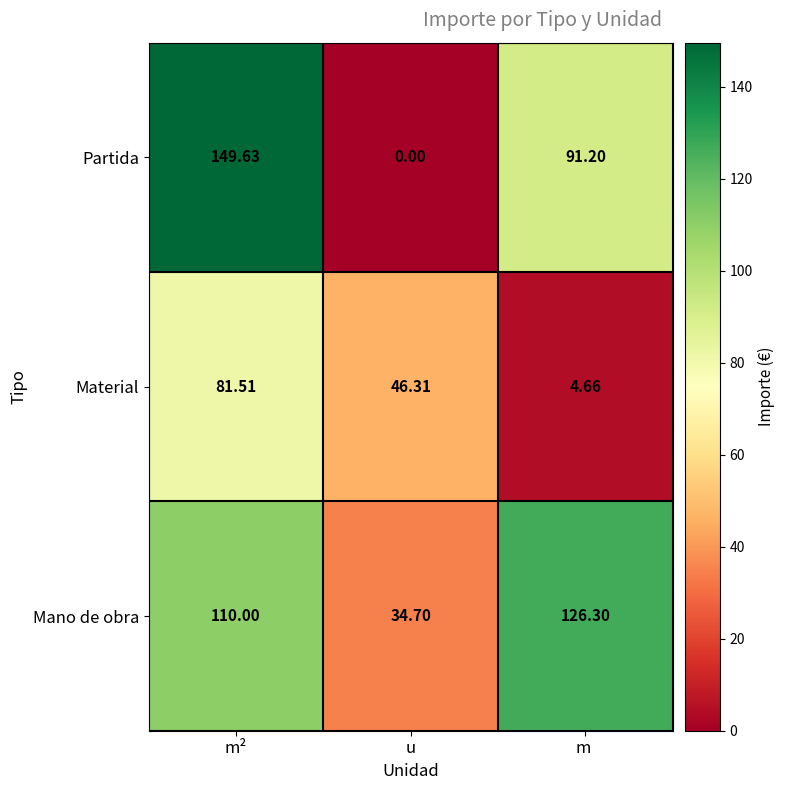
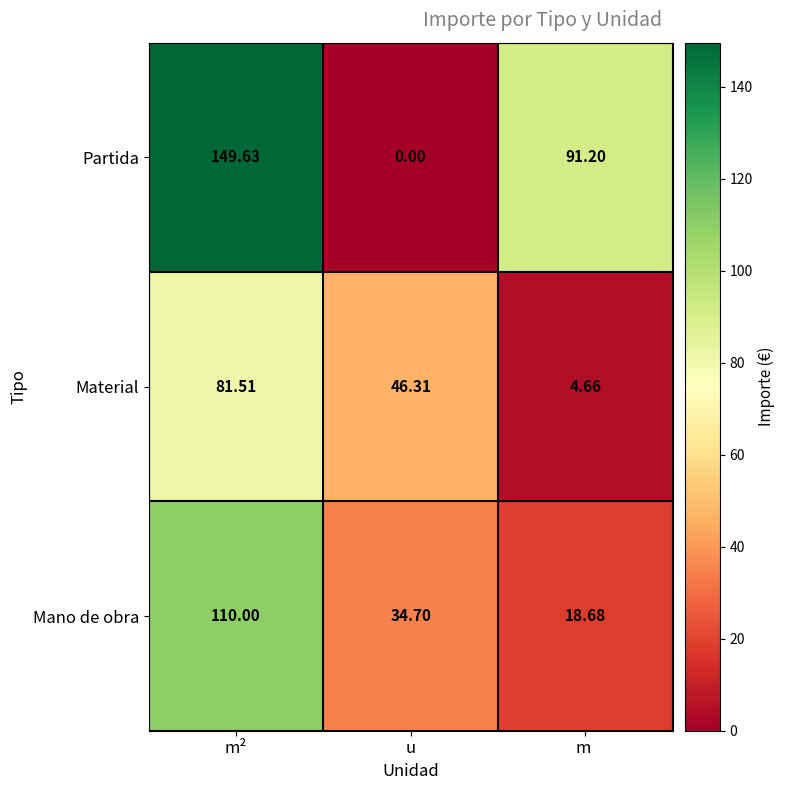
  {
    "Partida": {
      "m²": 149.63,
      "u": 0.00,
      "m": 91.20
    },
    "Material": {
      "m²": 81.51,
      "u": 46.31,
      "m": 4.66
    },
    "Mano de obra": {
      "m²": 110.00,
      "u": 34.70,
-     "m": 126.30
+     "m": 18.68
    }
  }
